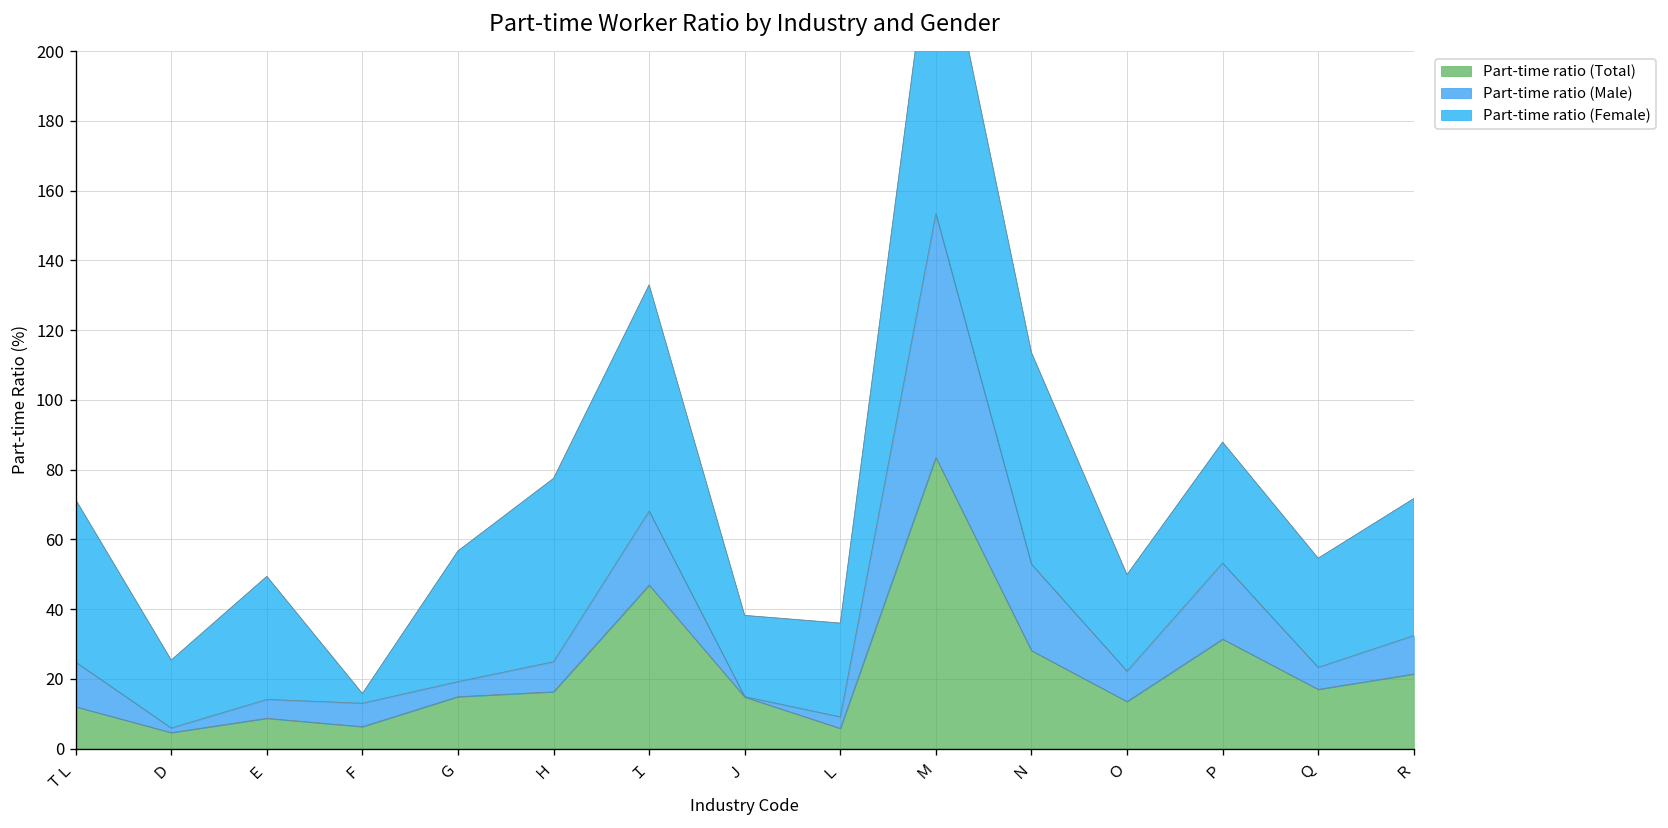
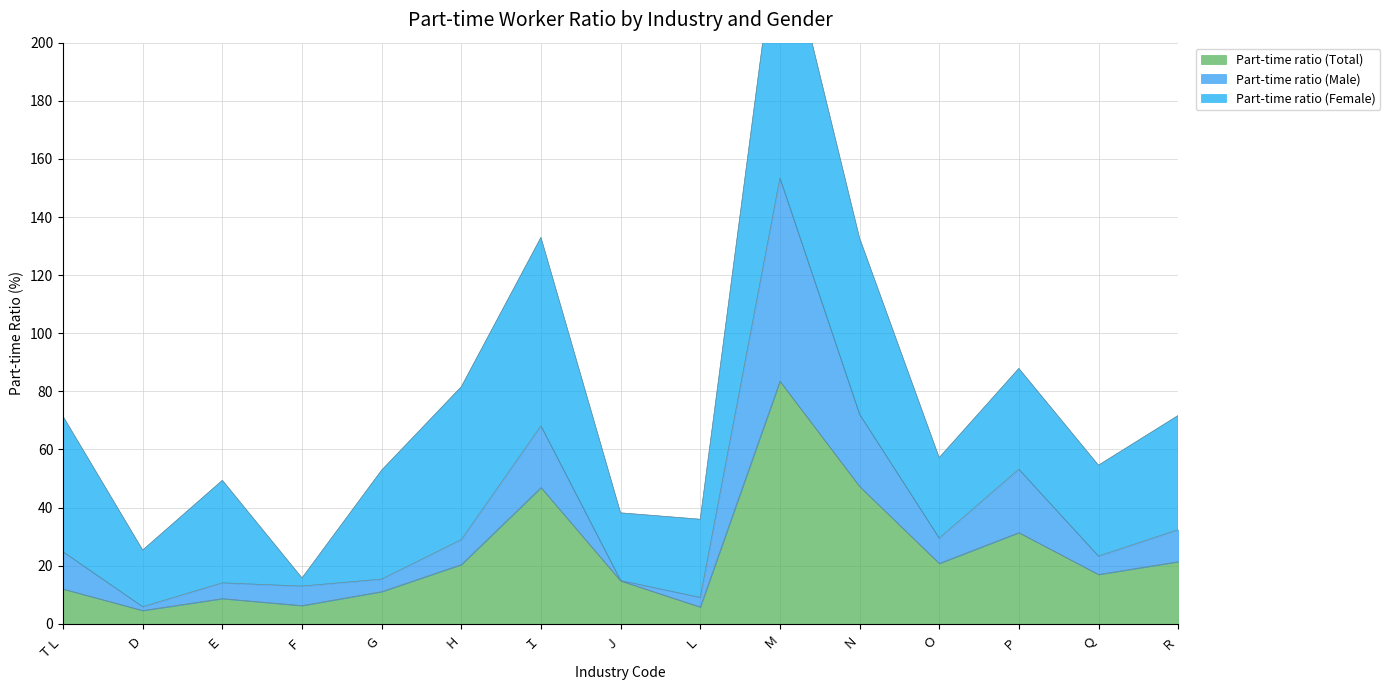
  {
    "Part-time ratio (Total)": {
      "ＴＬ": 12,
      "Ｄ": 5,
      "Ｅ": 9,
      "Ｆ": 6,
-     "Ｇ": 15,
-     "Ｈ": 16,
+     "Ｇ": 11,
+     "Ｈ": 20,
      "Ｉ": 47,
      "Ｌ": 6,
      "Ｍ": 84,
-     "Ｎ": 28,
-     "Ｏ": 14,
+     "Ｎ": 47,
+     "Ｏ": 21,
      "Ｐ": 31,
      "Ｑ": 17,
      "Ｒ": 21
    }
  }
